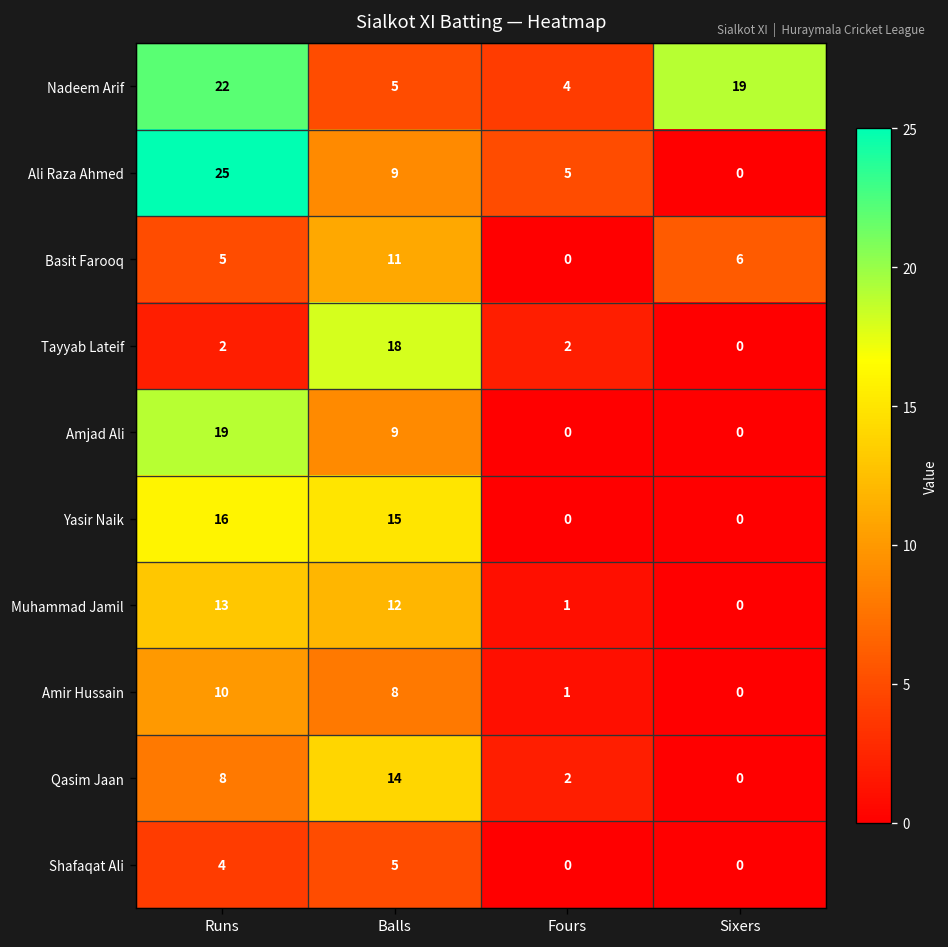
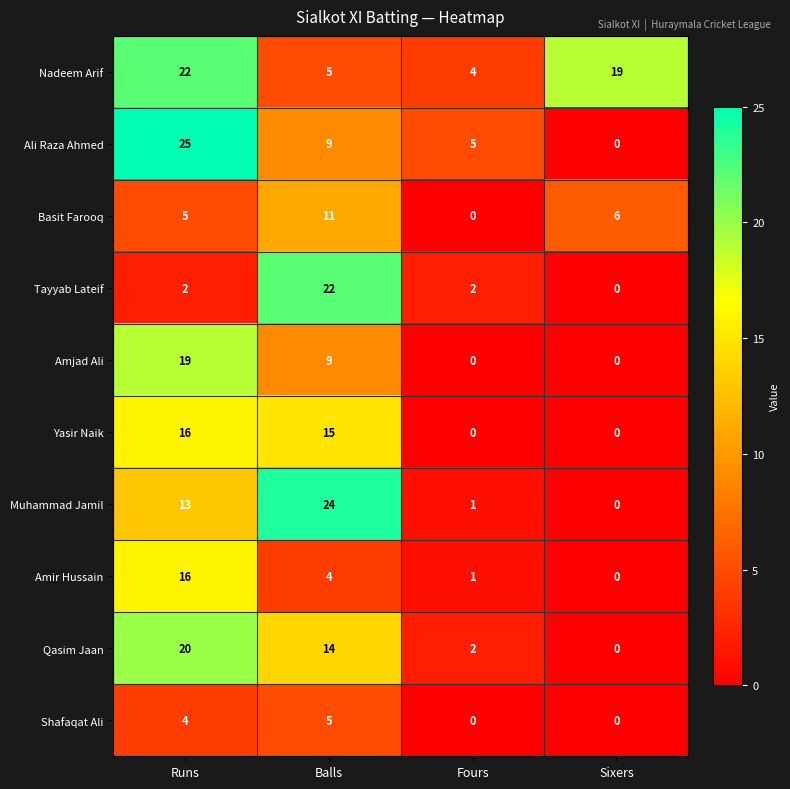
  {
    "Nadeem Arif": {
      "Runs": 22,
      "Balls": 5,
      "Fours": 4,
      "Sixers": 19
    },
    "Ali Raza Ahmed": {
      "Runs": 25,
      "Balls": 9,
      "Fours": 5,
      "Sixers": 0
    },
    "Basit Farooq": {
      "Runs": 5,
      "Balls": 11,
      "Fours": 0,
      "Sixers": 6
    },
    "Tayyab Lateif": {
      "Runs": 2,
-     "Balls": 18,
+     "Balls": 22,
      "Fours": 2,
      "Sixers": 0
    },
    "Amjad Ali": {
      "Runs": 19,
      "Balls": 9,
      "Fours": 0,
      "Sixers": 0
    },
    "Yasir Naik": {
      "Runs": 16,
      "Balls": 15,
      "Fours": 0,
      "Sixers": 0
    },
    "Muhammad Jamil": {
      "Runs": 13,
-     "Balls": 12,
+     "Balls": 24,
      "Fours": 1,
      "Sixers": 0
    },
    "Amir Hussain": {
-     "Runs": 10,
-     "Balls": 8,
+     "Runs": 16,
+     "Balls": 4,
      "Fours": 1,
      "Sixers": 0
    },
    "Qasim Jaan": {
-     "Runs": 8,
+     "Runs": 20,
      "Balls": 14,
      "Fours": 2,
      "Sixers": 0
    },
    "Shafaqat Ali": {
      "Runs": 4,
      "Balls": 5,
      "Fours": 0,
      "Sixers": 0
    }
  }
